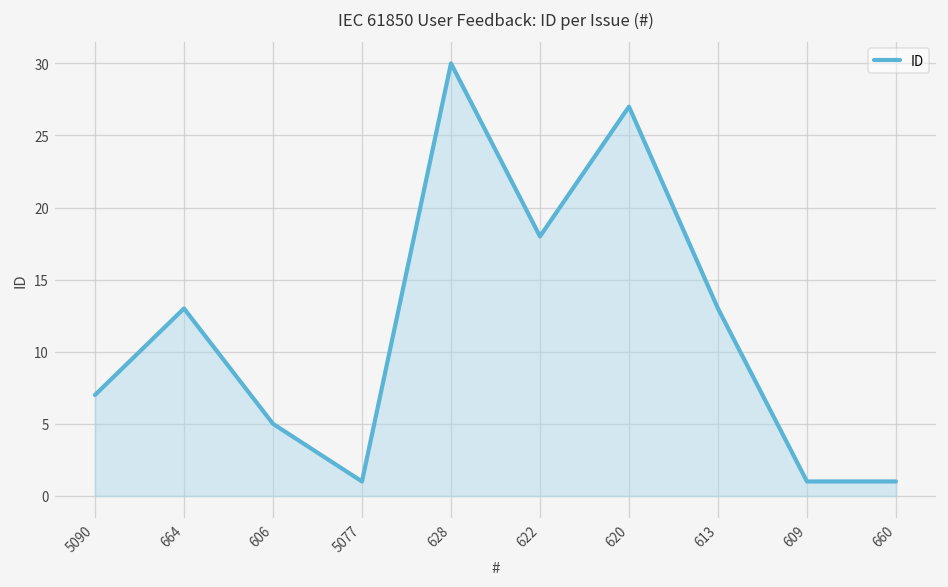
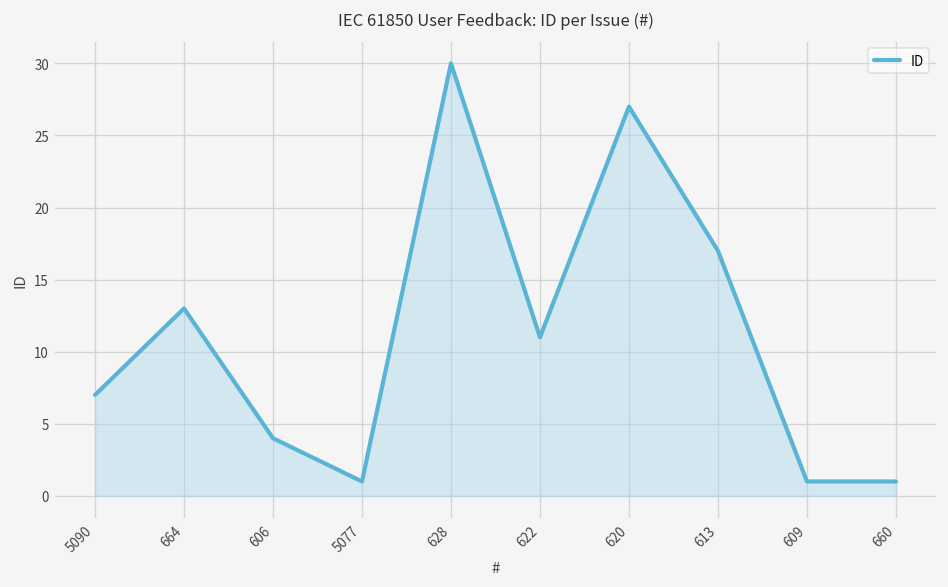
  {
    "5090": 7,
    "664": 13,
-   "606": 5,
+   "606": 4,
    "5077": 1,
    "628": 30,
-   "622": 18,
+   "622": 11,
    "620": 27,
-   "613": 13,
+   "613": 17,
    "609": 1,
    "660": 1
  }
